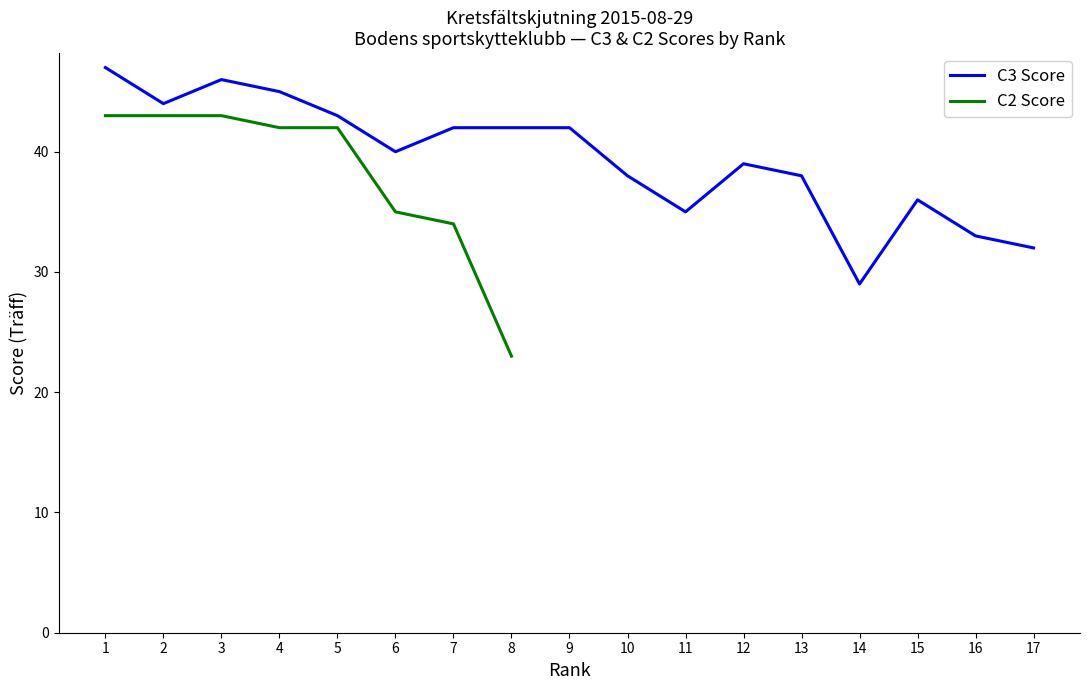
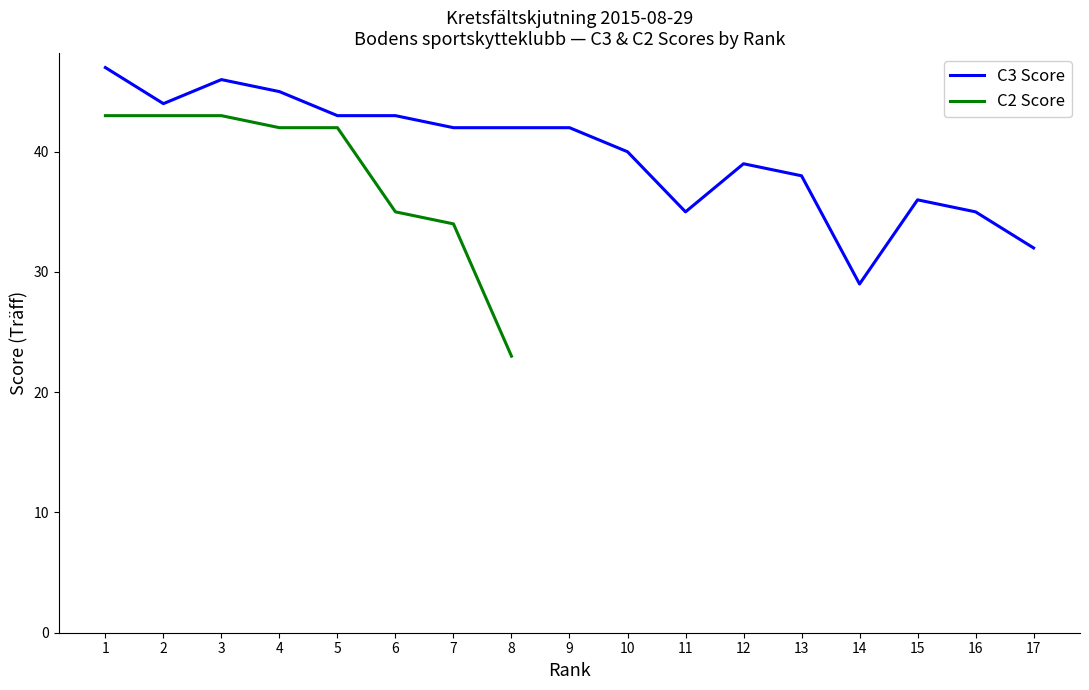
  {
    "C3 Score": {
      "1": 47,
      "2": 44,
      "3": 46,
      "4": 45,
      "5": 43,
-     "6": 40,
+     "6": 43,
      "7": 42,
      "8": 42,
      "9": 42,
-     "10": 38,
+     "10": 40,
      "11": 35,
      "12": 39,
      "13": 38,
      "14": 29,
      "15": 36,
-     "16": 33,
+     "16": 35,
      "17": 32
    },
    "C2 Score": {
      "1": 43,
      "2": 43,
      "3": 43,
      "4": 42,
      "5": 42,
      "6": 35,
      "7": 34,
      "8": 23
    }
  }
